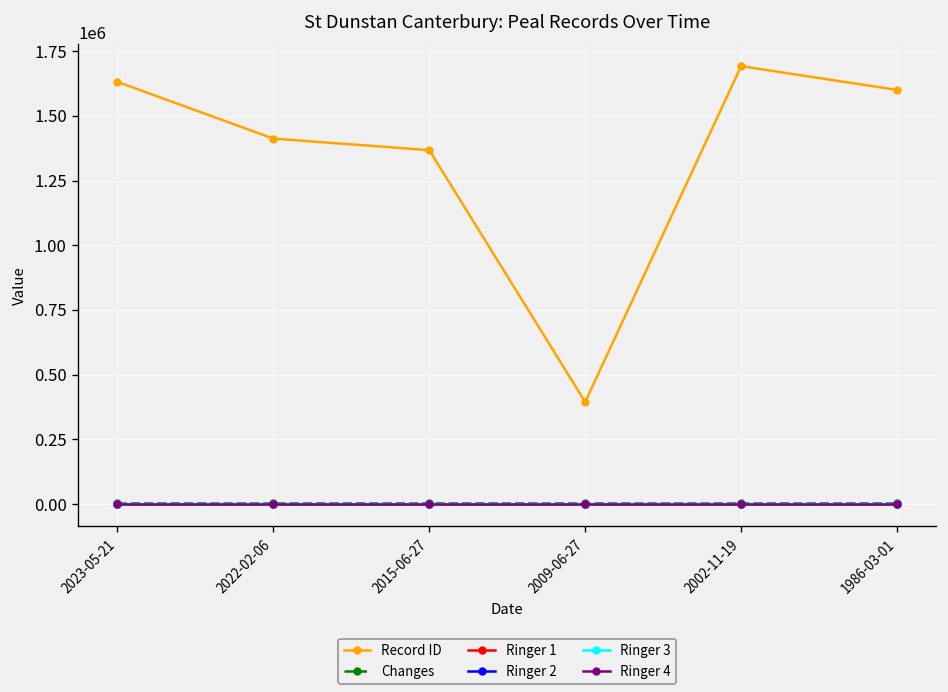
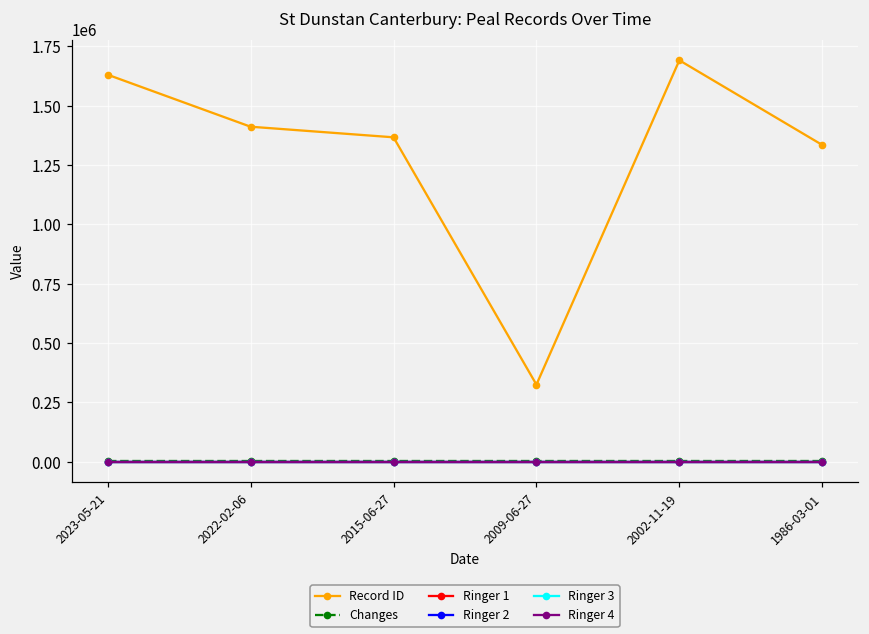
  {
    "Record ID": {
      "2023-05-21": 1630000,
      "2022-02-06": 1410000,
      "2015-06-27": 1370000,
-     "2009-06-27": 390000,
+     "2009-06-27": 330000,
      "2002-11-19": 1690000,
-     "1986-03-01": 1600000
+     "1986-03-01": 1330000
    }
  }
